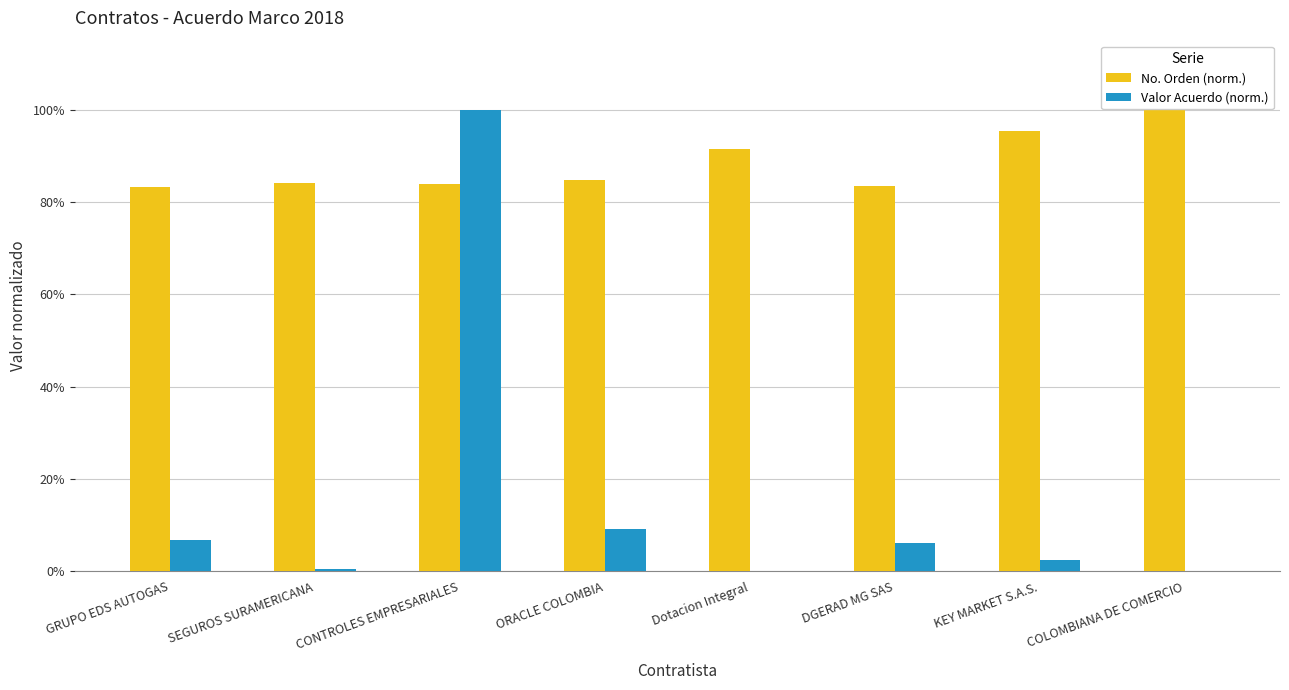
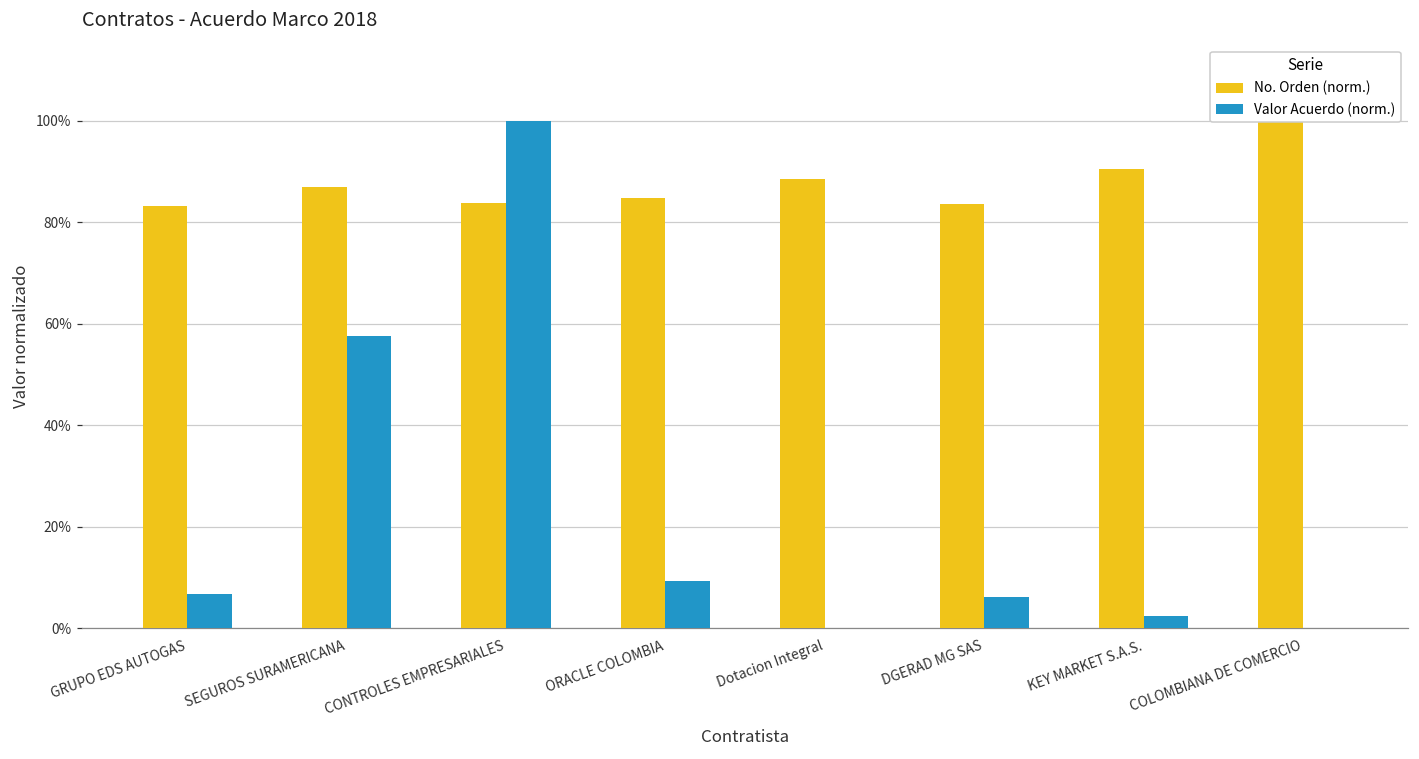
  {
    "No. Orden (norm.)": {
      "GRUPO EDS AUTOGAS": "83%",
-     "SEGUROS SURAMERICANA": "84%",
+     "SEGUROS SURAMERICANA": "87%",
      "CONTROLES EMPRESARIALES": "84%",
      "ORACLE COLOMBIA": "85%",
-     "Dotacion Integral": "92%",
+     "Dotacion Integral": "88%",
      "DGERAD MG SAS": "84%",
-     "KEY MARKET S.A.S.": "95%",
+     "KEY MARKET S.A.S.": "90%",
      "COLOMBIANA DE COMERCIO": "100%"
    },
    "Valor Acuerdo (norm.)": {
      "GRUPO EDS AUTOGAS": "7%",
-     "SEGUROS SURAMERICANA": "1%",
+     "SEGUROS SURAMERICANA": "58%",
      "CONTROLES EMPRESARIALES": "100%",
      "ORACLE COLOMBIA": "9%",
      "DGERAD MG SAS": "6%",
      "KEY MARKET S.A.S.": "3%"
    }
  }
